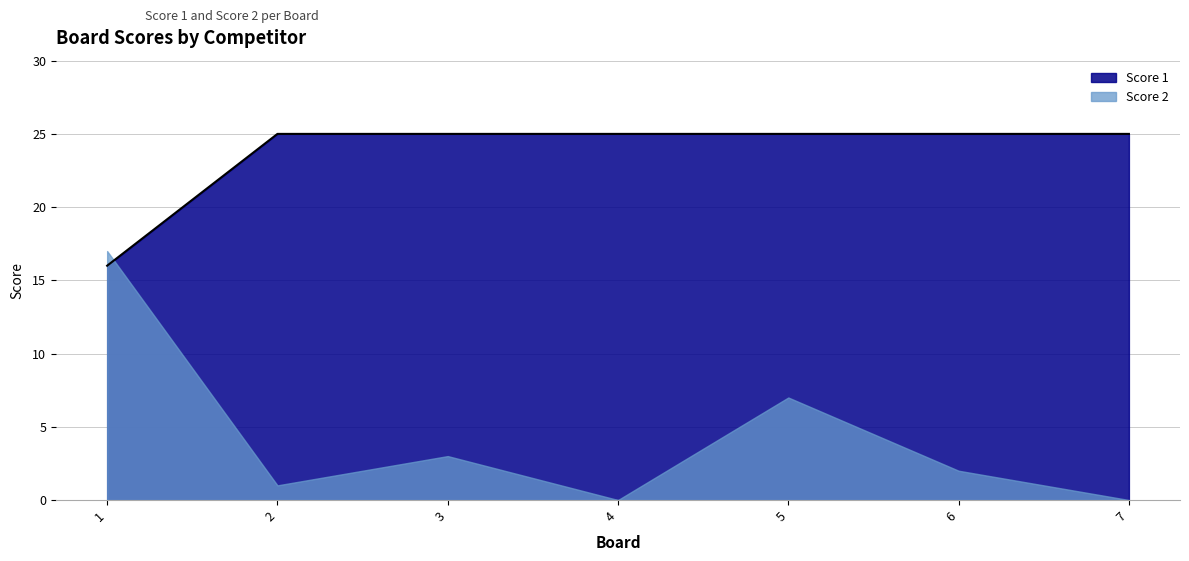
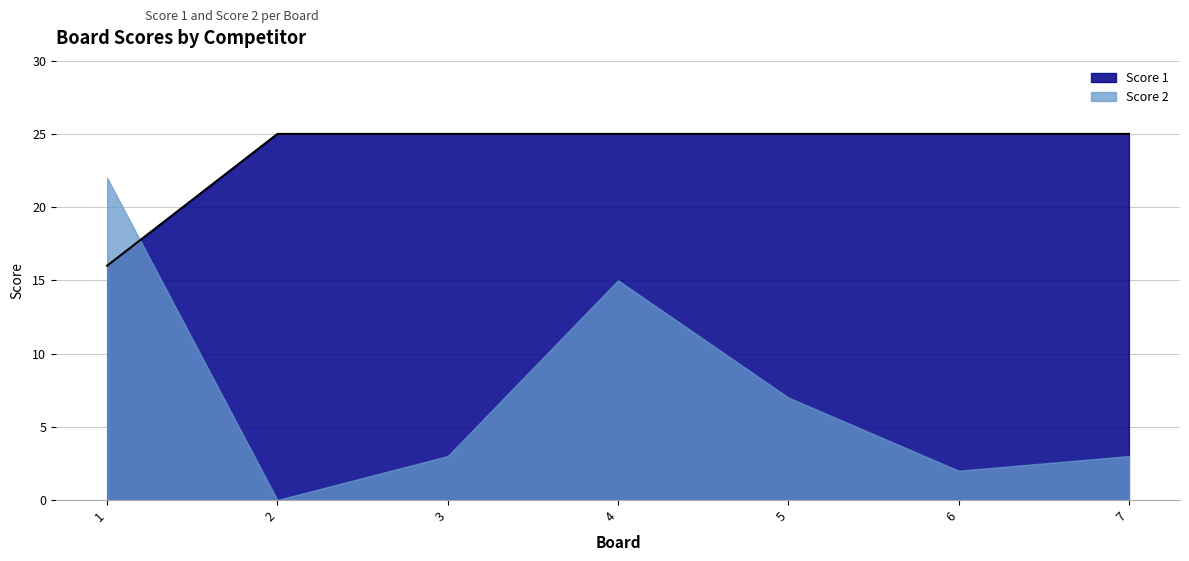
  {
    "Score 1": {
      "1": 16,
      "2": 25,
      "3": 25,
      "4": 25,
      "5": 25,
      "6": 25,
      "7": 25
    },
    "Score 2": {
-     "1": 17,
-     "2": 1,
+     "1": 22,
+     "2": 0,
      "3": 3,
-     "4": 0,
+     "4": 15,
      "5": 7,
      "6": 2,
-     "7": 0
+     "7": 3
    }
  }
